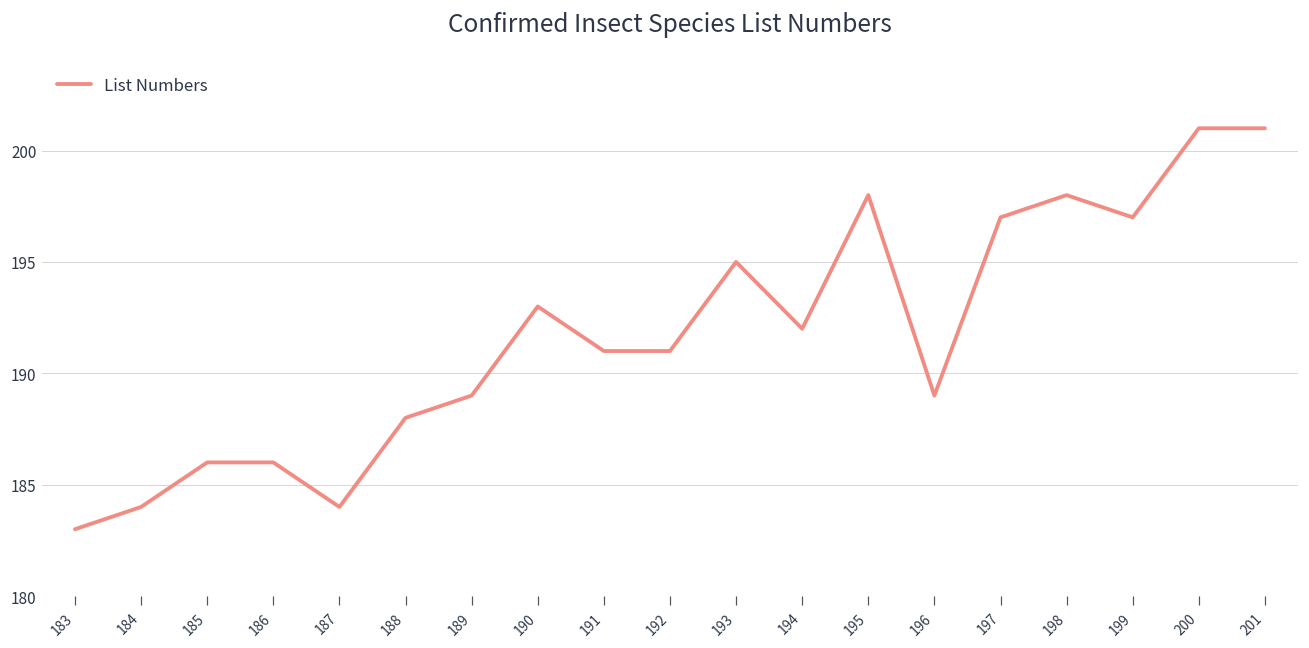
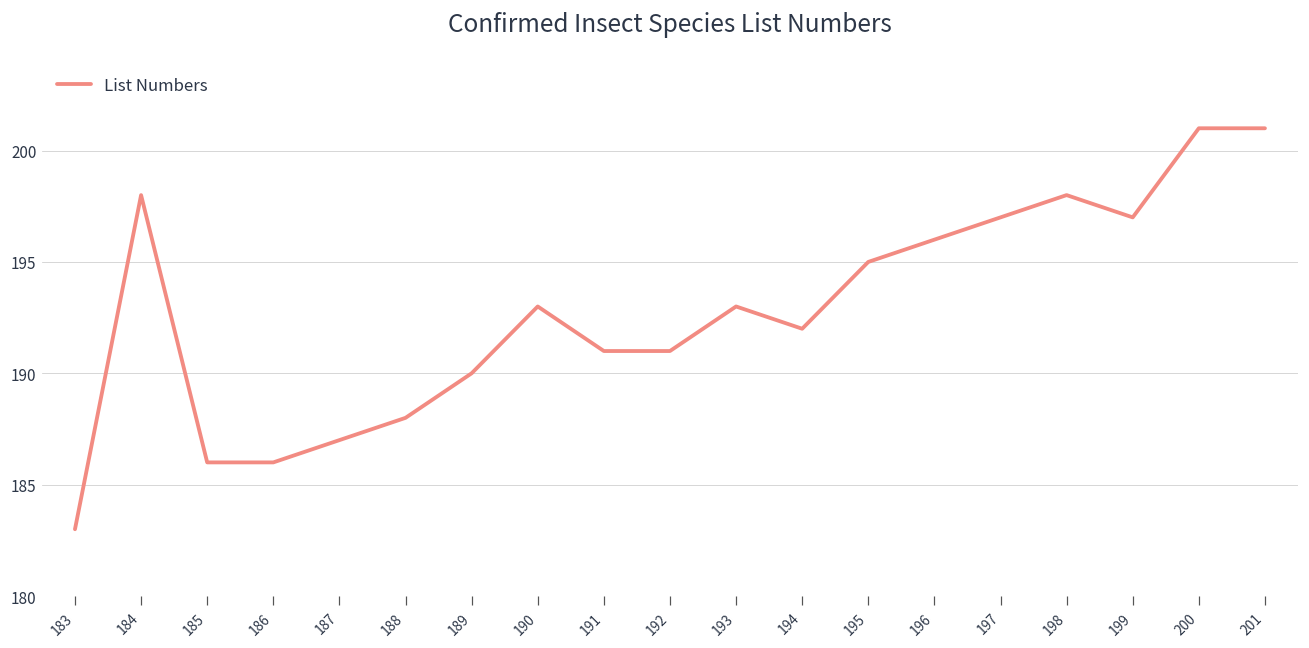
  {
    "183": 183,
-   "184": 184,
+   "184": 198,
    "185": 186,
    "186": 186,
-   "187": 184,
+   "187": 187,
    "188": 188,
-   "189": 189,
+   "189": 190,
    "190": 193,
    "191": 191,
    "192": 191,
-   "193": 195,
+   "193": 193,
    "194": 192,
-   "195": 198,
-   "196": 189,
+   "195": 195,
+   "196": 196,
    "197": 197,
    "198": 198,
    "199": 197,
    "200": 201,
    "201": 201
  }
